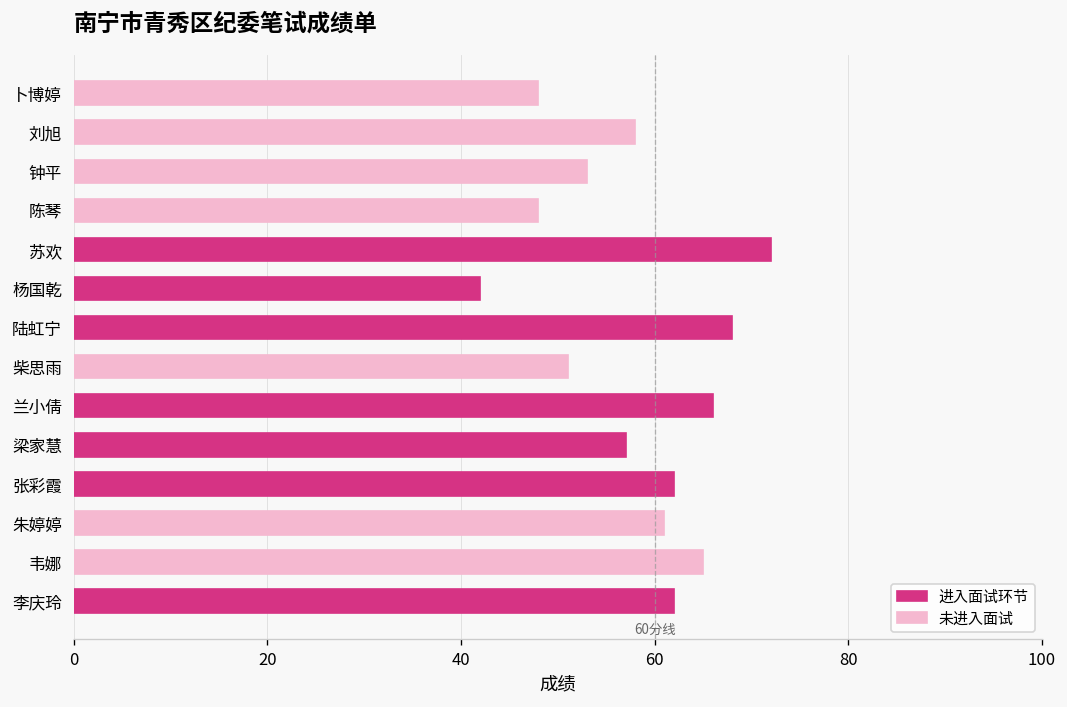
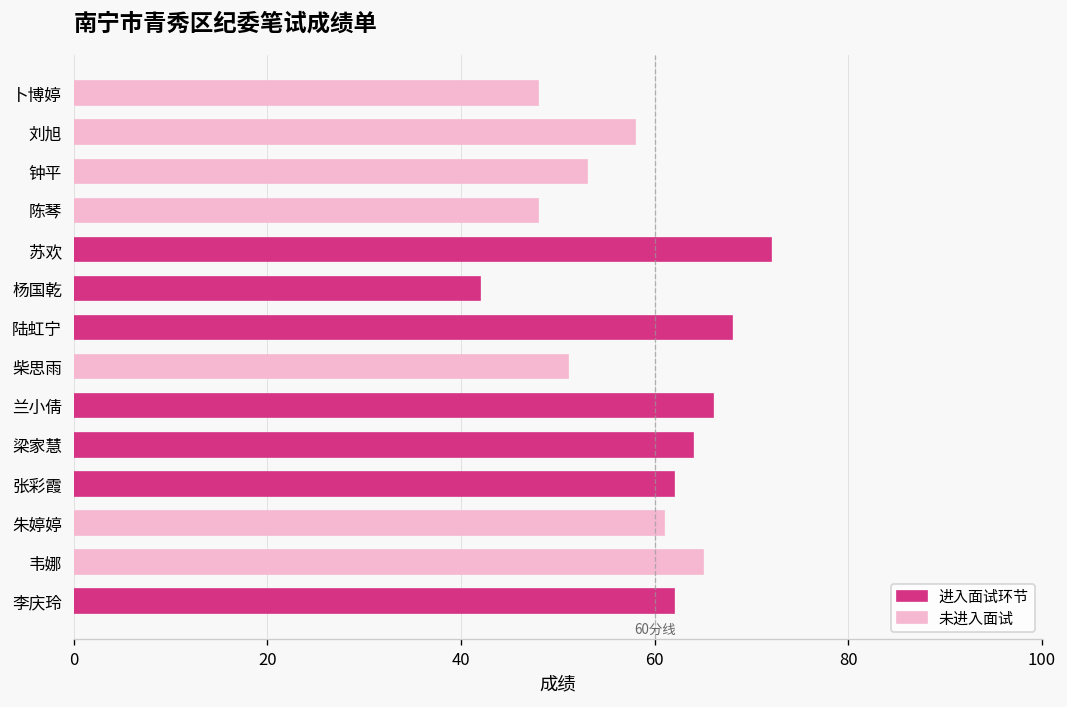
  {
    "卜博婷": 48,
    "刘旭": 58,
    "钟平": 53,
    "陈琴": 48,
    "苏欢": 72,
    "杨国乾": 42,
    "陆虹宁": 68,
    "柴思雨": 51,
    "兰小倩": 66,
-   "梁家慧": 57,
+   "梁家慧": 64,
    "张彩霞": 62,
    "朱婷婷": 61,
    "韦娜": 65
  }
